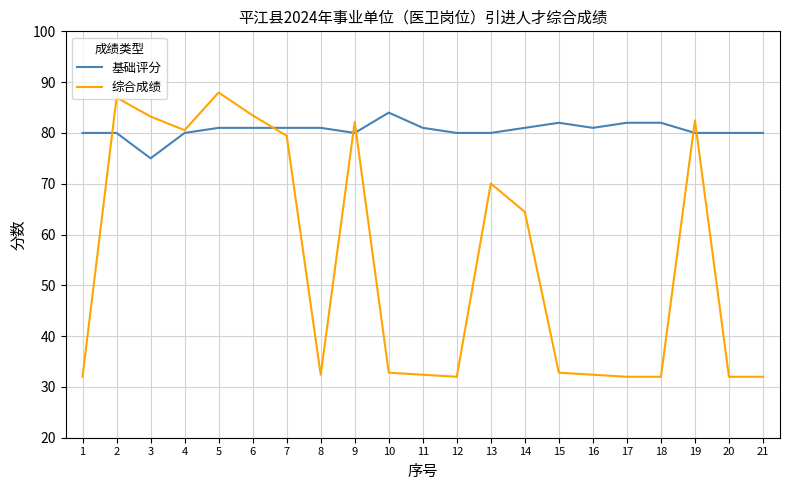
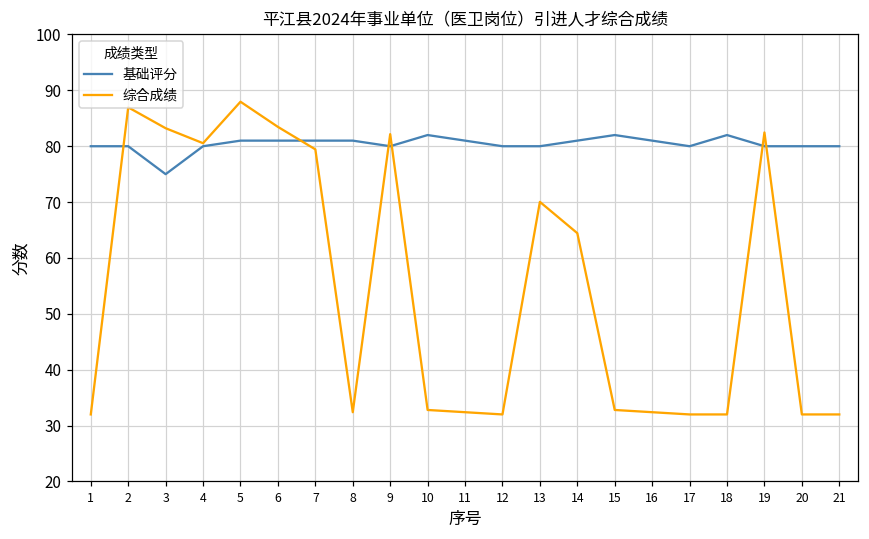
  {
    "基础评分": {
      "1": 80,
      "2": 80,
      "3": 75,
      "4": 80,
      "5": 81,
      "6": 81,
      "7": 81,
      "8": 81,
      "9": 80,
-     "10": 84,
+     "10": 82,
      "11": 81,
      "12": 80,
      "13": 80,
      "14": 81,
      "15": 82,
      "16": 81,
-     "17": 82,
+     "17": 80,
      "18": 82,
      "19": 80,
      "20": 80,
      "21": 80
    },
    "综合成绩": {
      "1": 32,
      "3": 83,
      "4": 81,
      "5": 88,
      "6": 83,
      "7": 79,
      "8": 32,
      "9": 82,
      "10": 33,
      "11": 32,
      "12": 32,
      "13": 70,
      "14": 64,
      "15": 33,
      "16": 32,
      "17": 32,
      "18": 32,
      "19": 82,
      "20": 32,
      "21": 32
    }
  }
